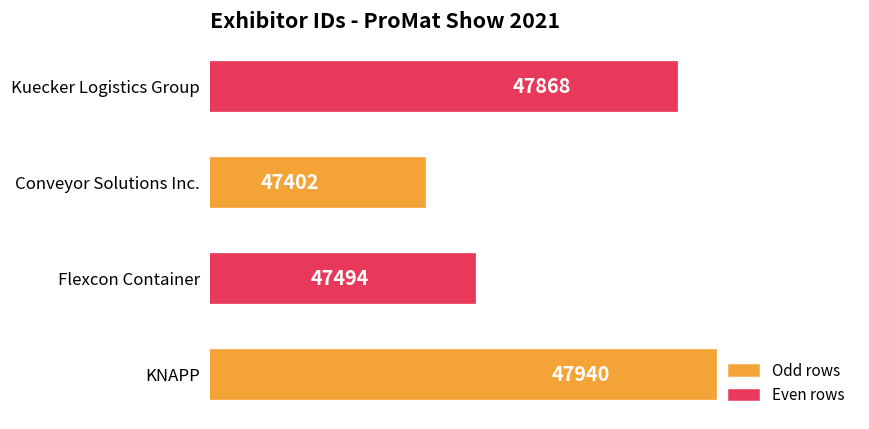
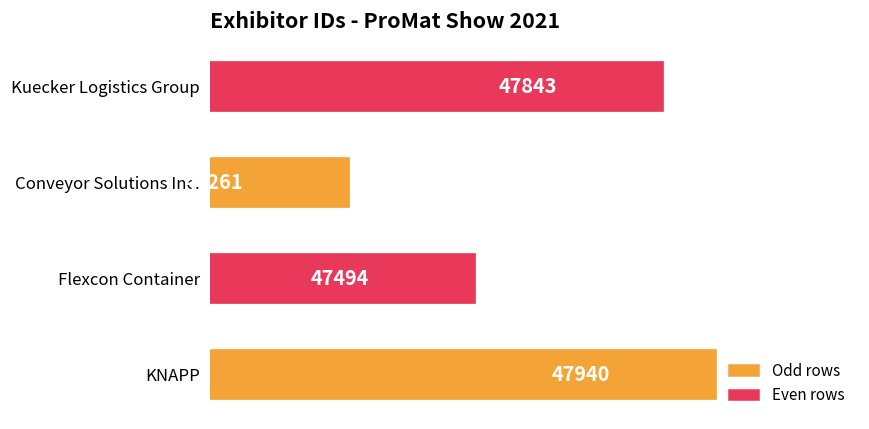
  {
-   "Kuecker Logistics Group": 47868,
-   "Conveyor Solutions Inc.": 47402,
+   "Kuecker Logistics Group": 47843,
+   "Conveyor Solutions Inc.": 47261,
    "Flexcon Container": 47494,
    "KNAPP": 47940
  }
